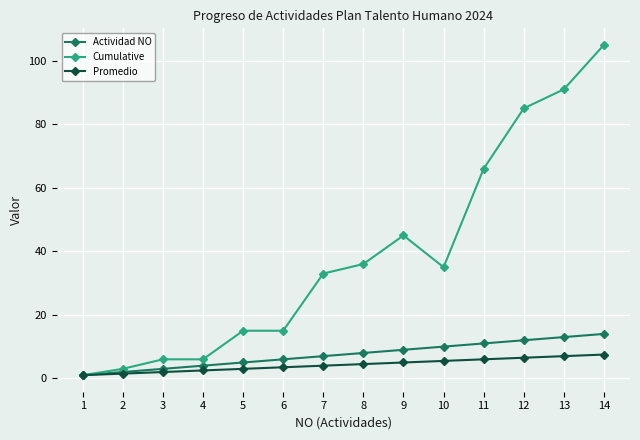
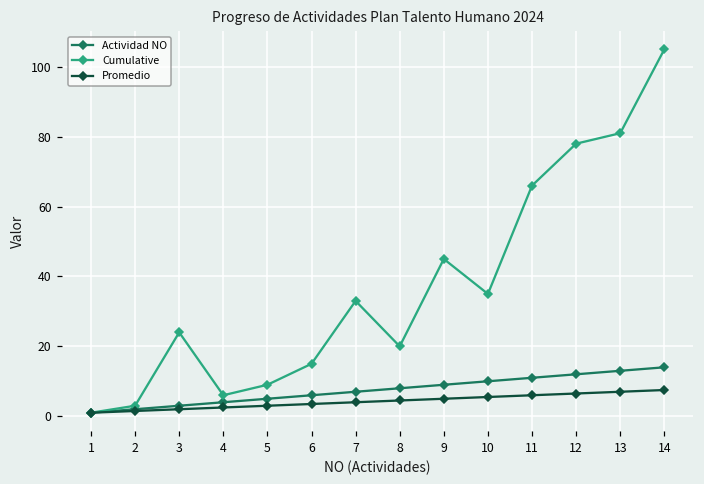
  {
    "Cumulative": {
      "2": 3,
-     "3": 6,
+     "3": 24,
      "4": 6,
-     "5": 15,
+     "5": 9,
      "6": 15,
      "7": 33,
-     "8": 36,
+     "8": 20,
      "9": 45,
      "10": 35,
      "11": 66,
-     "12": 85,
-     "13": 91,
+     "12": 78,
+     "13": 81,
      "14": 105
    }
  }
